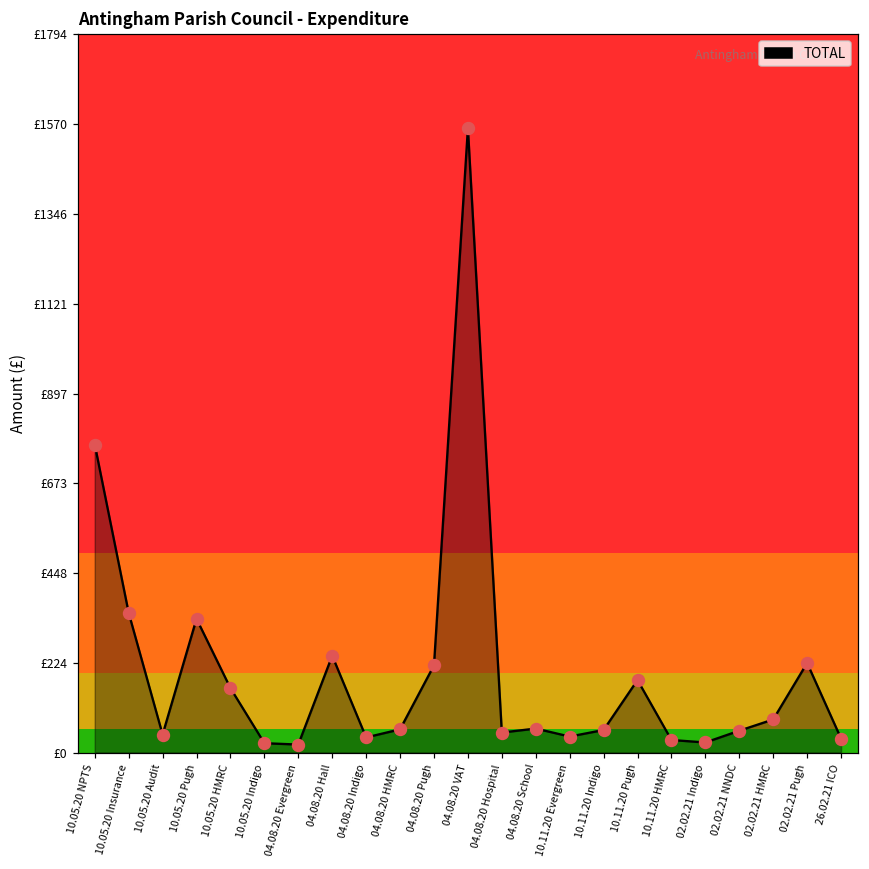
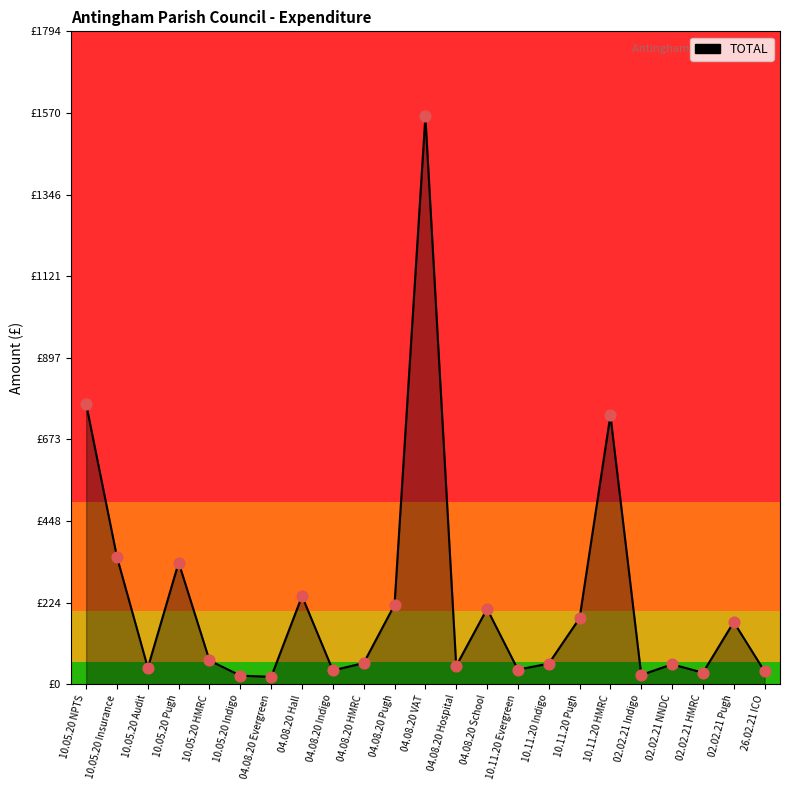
  {
    "10.05.20 NPTS": "£770",
    "10.05.20 Insurance": "£350",
    "10.05.20 Audit": "£50",
    "10.05.20 Pugh": "£330",
-   "10.05.20 HMRC": "£160",
+   "10.05.20 HMRC": "£70",
    "10.05.20 Indigo": "£20",
    "04.08.20 Evergreen": "£20",
    "04.08.20 Hall": "£240",
    "04.08.20 Indigo": "£40",
    "04.08.20 HMRC": "£60",
    "04.08.20 Pugh": "£220",
    "04.08.20 VAT": "£1560",
    "04.08.20 Hospital": "£50",
-   "04.08.20 School": "£60",
+   "04.08.20 School": "£210",
    "10.11.20 Evergreen": "£40",
    "10.11.20 Indigo": "£60",
    "10.11.20 Pugh": "£180",
-   "10.11.20 HMRC": "£30",
+   "10.11.20 HMRC": "£740",
    "02.02.21 Indigo": "£30",
    "02.02.21 NNDC": "£50",
-   "02.02.21 HMRC": "£80",
-   "02.02.21 Pugh": "£220",
+   "02.02.21 HMRC": "£30",
+   "02.02.21 Pugh": "£170",
    "26.02.21 ICO": "£40"
  }
